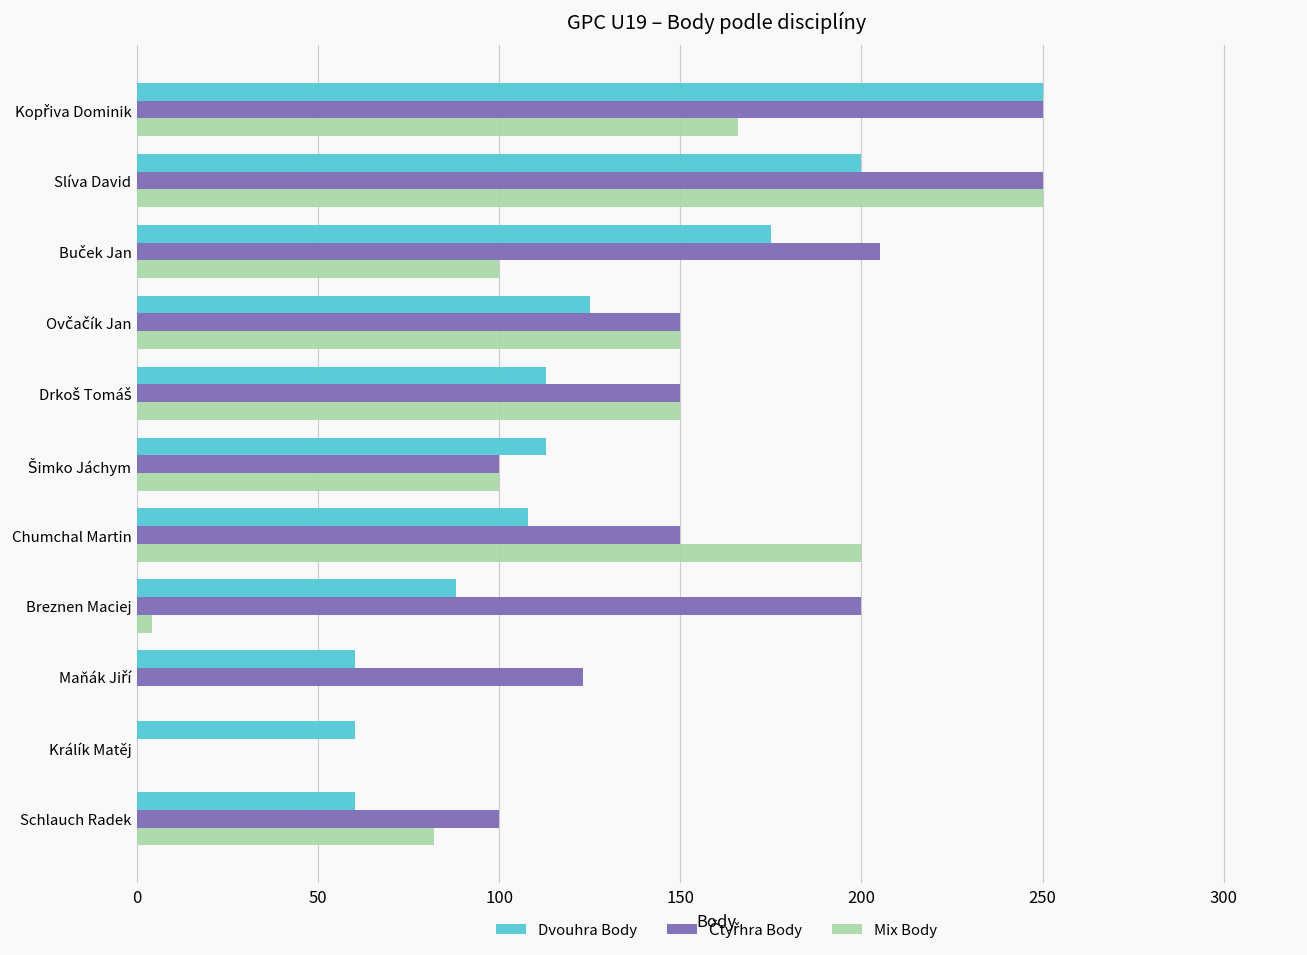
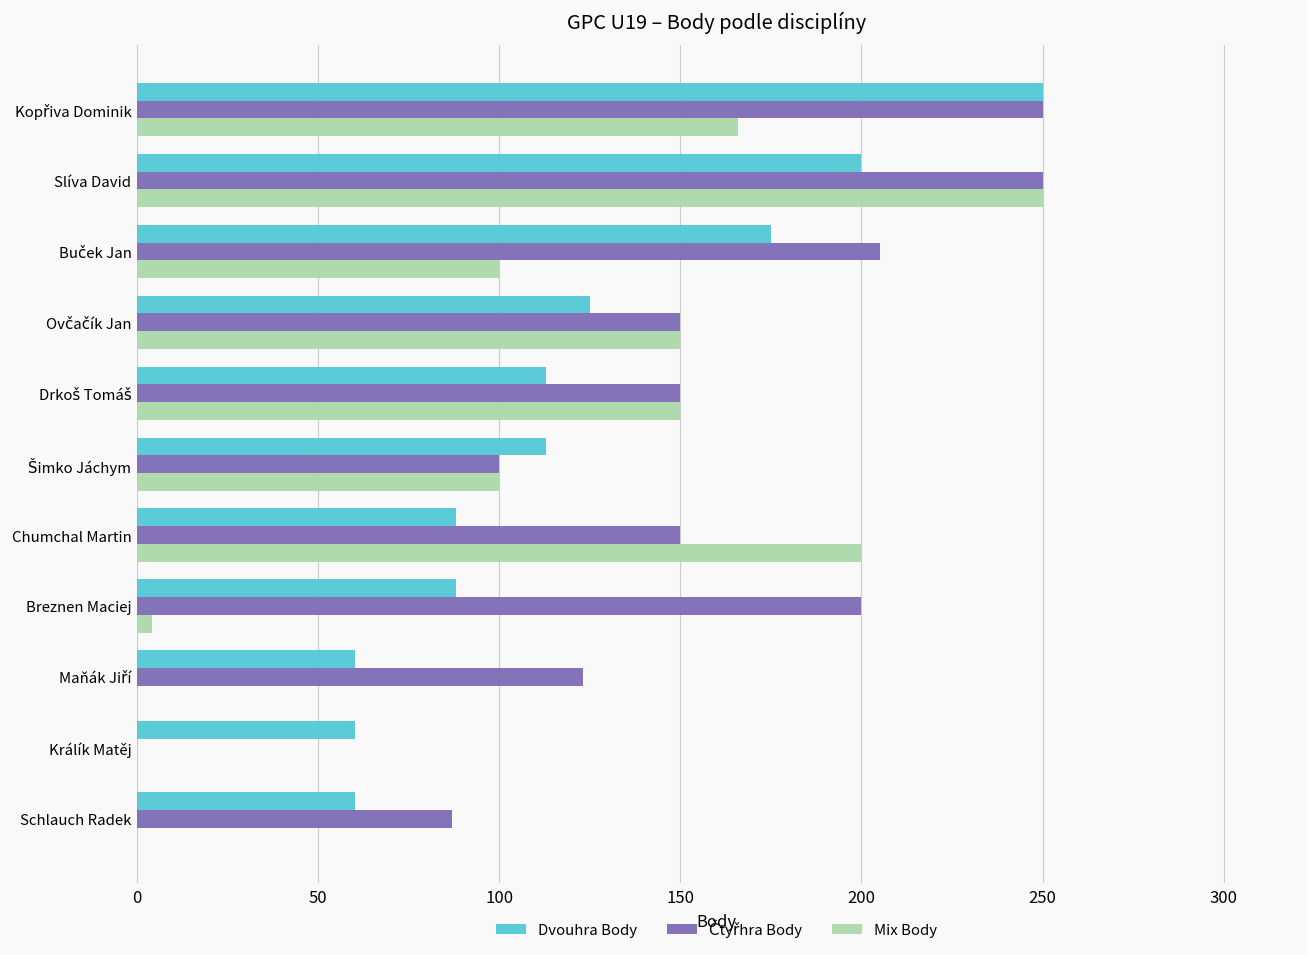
  {
    "Dvouhra Body": {
      "Kopřiva Dominik": 250,
      "Slíva David": 200,
      "Buček Jan": 175,
      "Ovčačík Jan": 125,
      "Drkoš Tomáš": 113,
      "Šimko Jáchym": 113,
-     "Chumchal Martin": 108,
+     "Chumchal Martin": 88,
      "Breznen Maciej": 88,
      "Maňák Jiří": 60,
      "Králík Matěj": 60,
      "Schlauch Radek": 60
    },
    "Čtyřhra Body": {
      "Kopřiva Dominik": 250,
      "Slíva David": 250,
      "Buček Jan": 205,
      "Ovčačík Jan": 150,
      "Drkoš Tomáš": 150,
      "Šimko Jáchym": 100,
      "Chumchal Martin": 150,
      "Breznen Maciej": 200,
      "Maňák Jiří": 123,
      "Králík Matěj": 0,
-     "Schlauch Radek": 100
+     "Schlauch Radek": 87
    },
    "Mix Body": {
      "Kopřiva Dominik": 166,
      "Slíva David": 250,
      "Buček Jan": 100,
      "Ovčačík Jan": 150,
      "Drkoš Tomáš": 150,
      "Šimko Jáchym": 100,
      "Chumchal Martin": 200,
      "Breznen Maciej": 4,
      "Maňák Jiří": 0,
      "Králík Matěj": 0,
-     "Schlauch Radek": 82
+     "Schlauch Radek": 0
    }
  }
